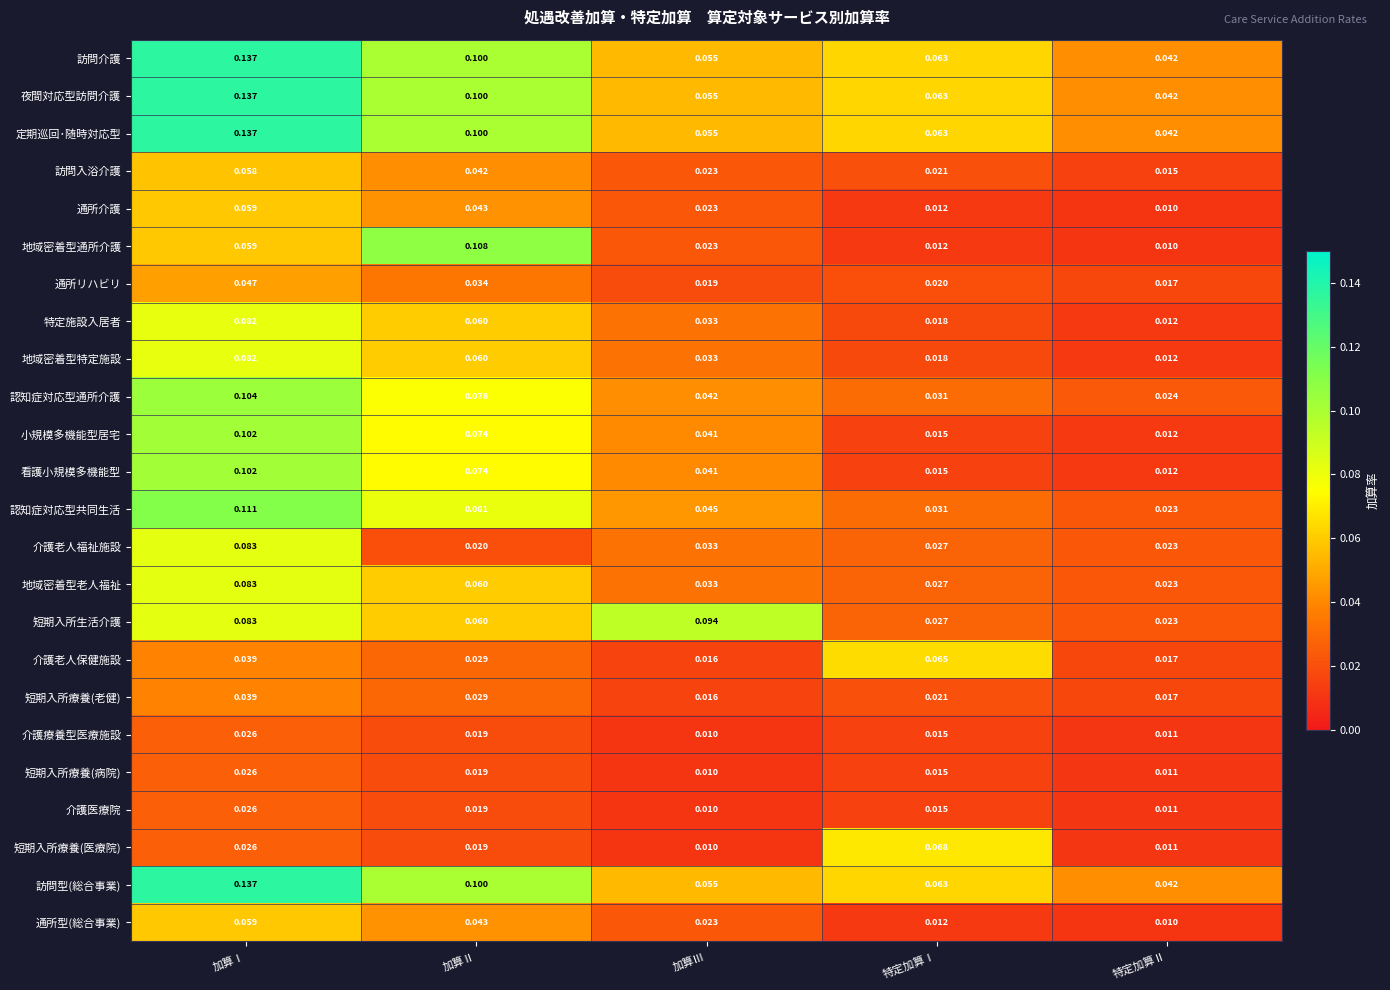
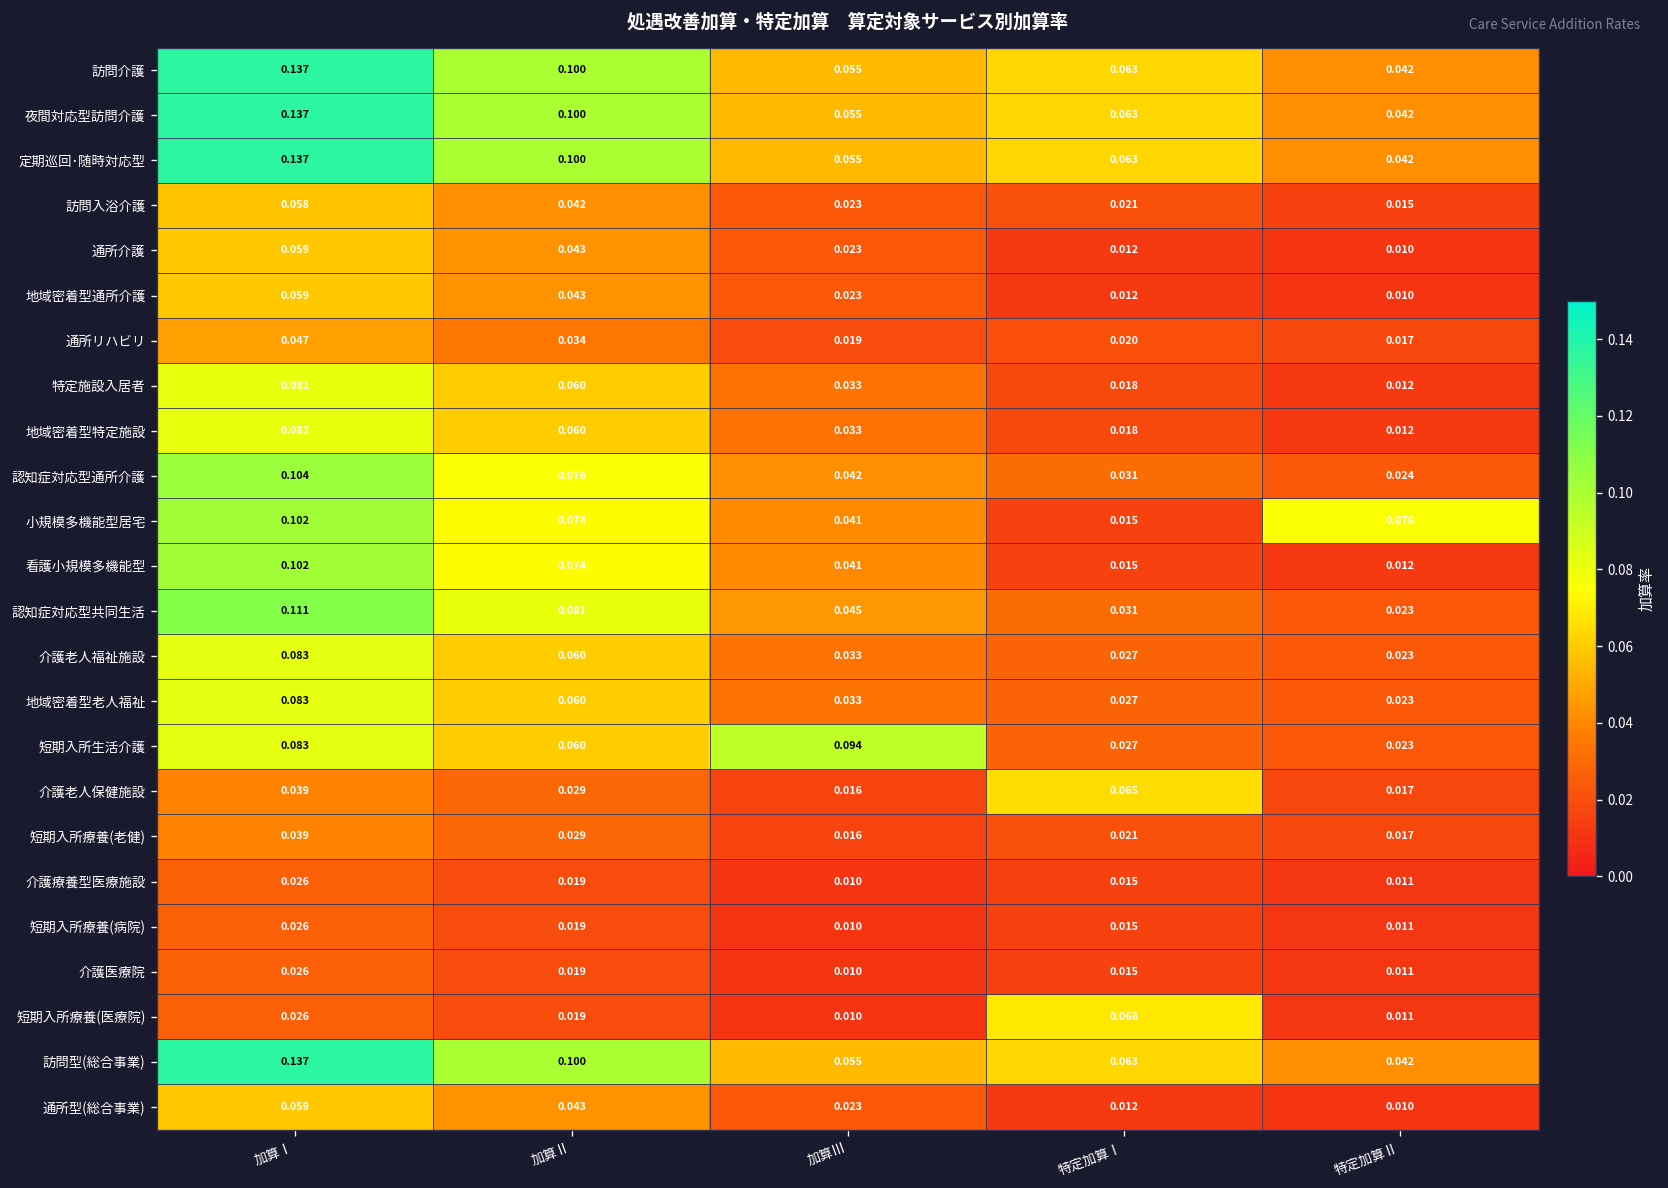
  {
    "訪問介護": {
      "加算Ⅰ": 0.137,
      "加算Ⅱ": 0.100,
      "加算Ⅲ": 0.055,
      "特定加算Ⅰ": 0.063,
      "特定加算Ⅱ": 0.042
    },
    "夜間対応型訪問介護": {
      "加算Ⅰ": 0.137,
      "加算Ⅱ": 0.100,
      "加算Ⅲ": 0.055,
      "特定加算Ⅰ": 0.063,
      "特定加算Ⅱ": 0.042
    },
    "定期巡回･随時対応型": {
      "加算Ⅰ": 0.137,
      "加算Ⅱ": 0.100,
      "加算Ⅲ": 0.055,
      "特定加算Ⅰ": 0.063,
      "特定加算Ⅱ": 0.042
    },
    "訪問入浴介護": {
      "加算Ⅰ": 0.058,
      "加算Ⅱ": 0.042,
      "加算Ⅲ": 0.023,
      "特定加算Ⅰ": 0.021,
      "特定加算Ⅱ": 0.015
    },
    "通所介護": {
      "加算Ⅰ": 0.059,
      "加算Ⅱ": 0.043,
      "加算Ⅲ": 0.023,
      "特定加算Ⅰ": 0.012,
      "特定加算Ⅱ": 0.010
    },
    "地域密着型通所介護": {
      "加算Ⅰ": 0.059,
-     "加算Ⅱ": 0.108,
+     "加算Ⅱ": 0.043,
      "加算Ⅲ": 0.023,
      "特定加算Ⅰ": 0.012,
      "特定加算Ⅱ": 0.010
    },
    "通所リハビリ": {
      "加算Ⅰ": 0.047,
      "加算Ⅱ": 0.034,
      "加算Ⅲ": 0.019,
      "特定加算Ⅰ": 0.020,
      "特定加算Ⅱ": 0.017
    },
    "特定施設入居者": {
      "加算Ⅰ": 0.082,
      "加算Ⅱ": 0.060,
      "加算Ⅲ": 0.033,
      "特定加算Ⅰ": 0.018,
      "特定加算Ⅱ": 0.012
    },
    "地域密着型特定施設": {
      "加算Ⅰ": 0.082,
      "加算Ⅱ": 0.060,
      "加算Ⅲ": 0.033,
      "特定加算Ⅰ": 0.018,
      "特定加算Ⅱ": 0.012
    },
    "認知症対応型通所介護": {
      "加算Ⅰ": 0.104,
      "加算Ⅱ": 0.076,
      "加算Ⅲ": 0.042,
      "特定加算Ⅰ": 0.031,
      "特定加算Ⅱ": 0.024
    },
    "小規模多機能型居宅": {
      "加算Ⅰ": 0.102,
      "加算Ⅱ": 0.074,
      "加算Ⅲ": 0.041,
      "特定加算Ⅰ": 0.015,
-     "特定加算Ⅱ": 0.012
+     "特定加算Ⅱ": 0.076
    },
    "看護小規模多機能型": {
      "加算Ⅰ": 0.102,
      "加算Ⅱ": 0.074,
      "加算Ⅲ": 0.041,
      "特定加算Ⅰ": 0.015,
      "特定加算Ⅱ": 0.012
    },
    "認知症対応型共同生活": {
      "加算Ⅰ": 0.111,
      "加算Ⅱ": 0.081,
      "加算Ⅲ": 0.045,
      "特定加算Ⅰ": 0.031,
      "特定加算Ⅱ": 0.023
    },
    "介護老人福祉施設": {
      "加算Ⅰ": 0.083,
-     "加算Ⅱ": 0.020,
+     "加算Ⅱ": 0.060,
      "加算Ⅲ": 0.033,
      "特定加算Ⅰ": 0.027,
      "特定加算Ⅱ": 0.023
    },
    "地域密着型老人福祉": {
      "加算Ⅰ": 0.083,
      "加算Ⅱ": 0.060,
      "加算Ⅲ": 0.033,
      "特定加算Ⅰ": 0.027,
      "特定加算Ⅱ": 0.023
    },
    "短期入所生活介護": {
      "加算Ⅰ": 0.083,
      "加算Ⅱ": 0.060,
      "加算Ⅲ": 0.094,
      "特定加算Ⅰ": 0.027,
      "特定加算Ⅱ": 0.023
    },
    "介護老人保健施設": {
      "加算Ⅰ": 0.039,
      "加算Ⅱ": 0.029,
      "加算Ⅲ": 0.016,
      "特定加算Ⅰ": 0.065,
      "特定加算Ⅱ": 0.017
    },
    "短期入所療養(老健)": {
      "加算Ⅰ": 0.039,
      "加算Ⅱ": 0.029,
      "加算Ⅲ": 0.016,
      "特定加算Ⅰ": 0.021,
      "特定加算Ⅱ": 0.017
    },
    "介護療養型医療施設": {
      "加算Ⅰ": 0.026,
      "加算Ⅱ": 0.019,
      "加算Ⅲ": 0.010,
      "特定加算Ⅰ": 0.015,
      "特定加算Ⅱ": 0.011
    },
    "短期入所療養(病院)": {
      "加算Ⅰ": 0.026,
      "加算Ⅱ": 0.019,
      "加算Ⅲ": 0.010,
      "特定加算Ⅰ": 0.015,
      "特定加算Ⅱ": 0.011
    },
    "介護医療院": {
      "加算Ⅰ": 0.026,
      "加算Ⅱ": 0.019,
      "加算Ⅲ": 0.010,
      "特定加算Ⅰ": 0.015,
      "特定加算Ⅱ": 0.011
    },
    "短期入所療養(医療院)": {
      "加算Ⅰ": 0.026,
      "加算Ⅱ": 0.019,
      "加算Ⅲ": 0.010,
      "特定加算Ⅰ": 0.068,
      "特定加算Ⅱ": 0.011
    },
    "訪問型(総合事業)": {
      "加算Ⅰ": 0.137,
      "加算Ⅱ": 0.100,
      "加算Ⅲ": 0.055,
      "特定加算Ⅰ": 0.063,
      "特定加算Ⅱ": 0.042
    },
    "通所型(総合事業)": {
      "加算Ⅰ": 0.059,
      "加算Ⅱ": 0.043,
      "加算Ⅲ": 0.023,
      "特定加算Ⅰ": 0.012,
      "特定加算Ⅱ": 0.010
    }
  }
